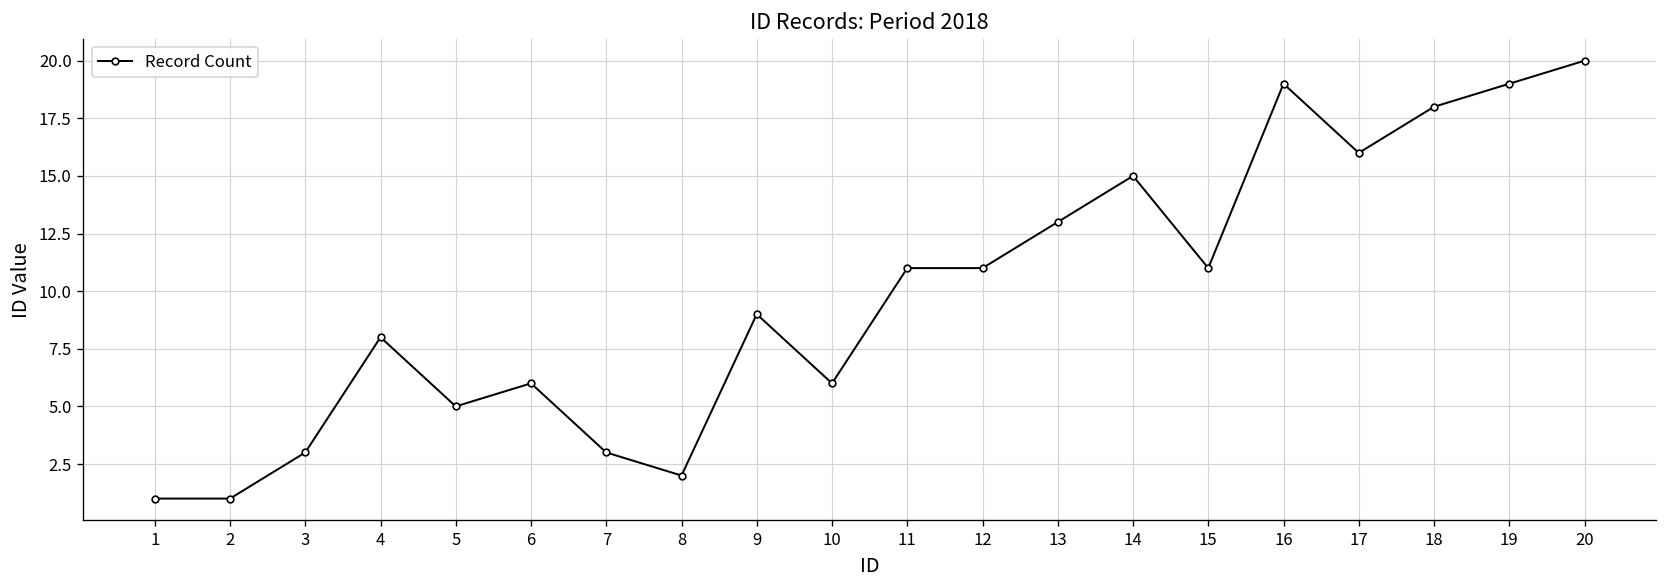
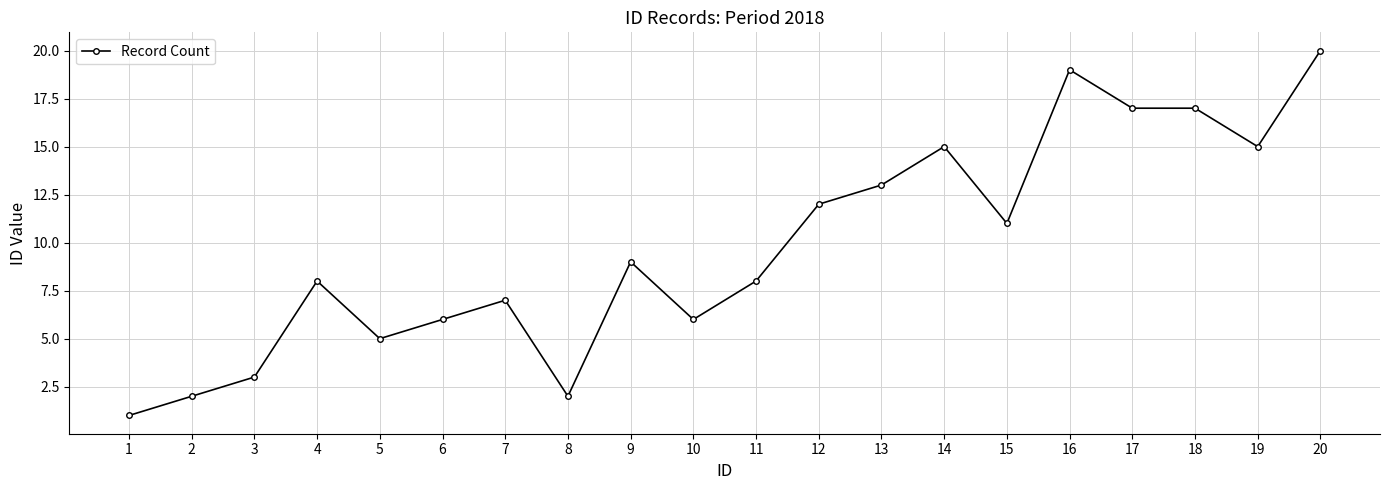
  {
    "1": 1,
-   "2": 1,
+   "2": 2,
    "3": 3,
    "4": 8,
    "5": 5,
    "6": 6,
-   "7": 3,
+   "7": 7,
    "8": 2,
    "9": 9,
    "10": 6,
-   "11": 11,
-   "12": 11,
+   "11": 8,
+   "12": 12,
    "13": 13,
    "14": 15,
    "15": 11,
    "16": 19,
-   "17": 16,
-   "18": 18,
-   "19": 19,
+   "17": 17,
+   "18": 17,
+   "19": 15,
    "20": 20
  }
